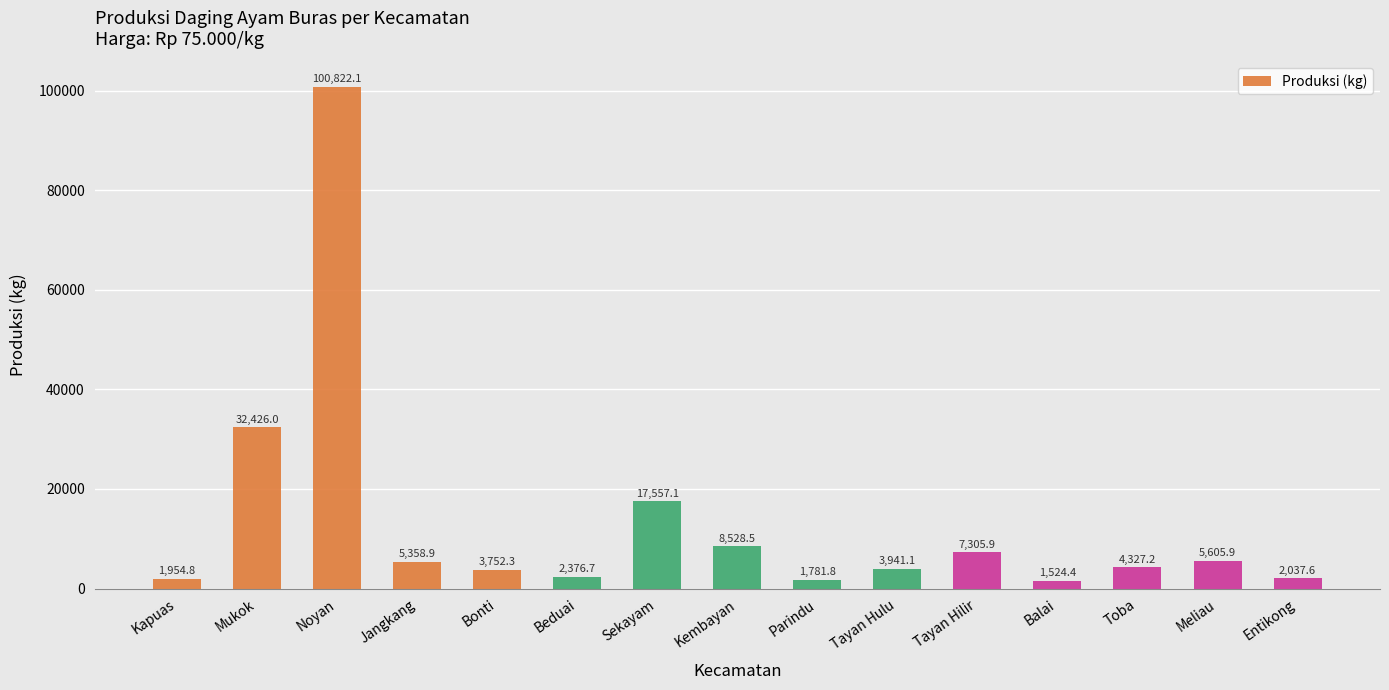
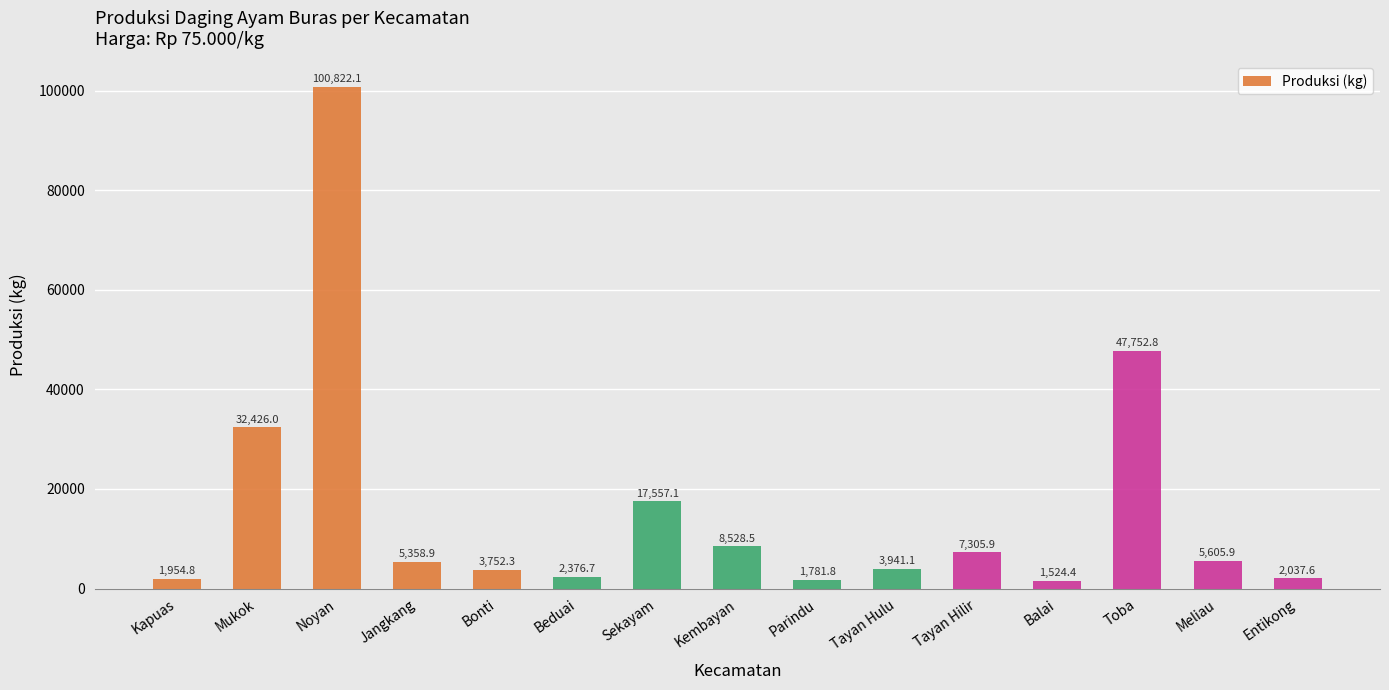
  {
    "Kapuas": "1,954.8",
    "Mukok": "32,426.0",
    "Noyan": "100,822.1",
    "Jangkang": "5,358.9",
    "Bonti": "3,752.3",
    "Beduai": "2,376.7",
    "Sekayam": "17,557.1",
    "Kembayan": "8,528.5",
    "Parindu": "1,781.8",
    "Tayan Hulu": "3,941.1",
    "Tayan Hilir": "7,305.9",
    "Balai": "1,524.4",
-   "Toba": "4,327.2",
+   "Toba": "47,752.8",
    "Meliau": "5,605.9",
    "Entikong": "2,037.6"
  }
